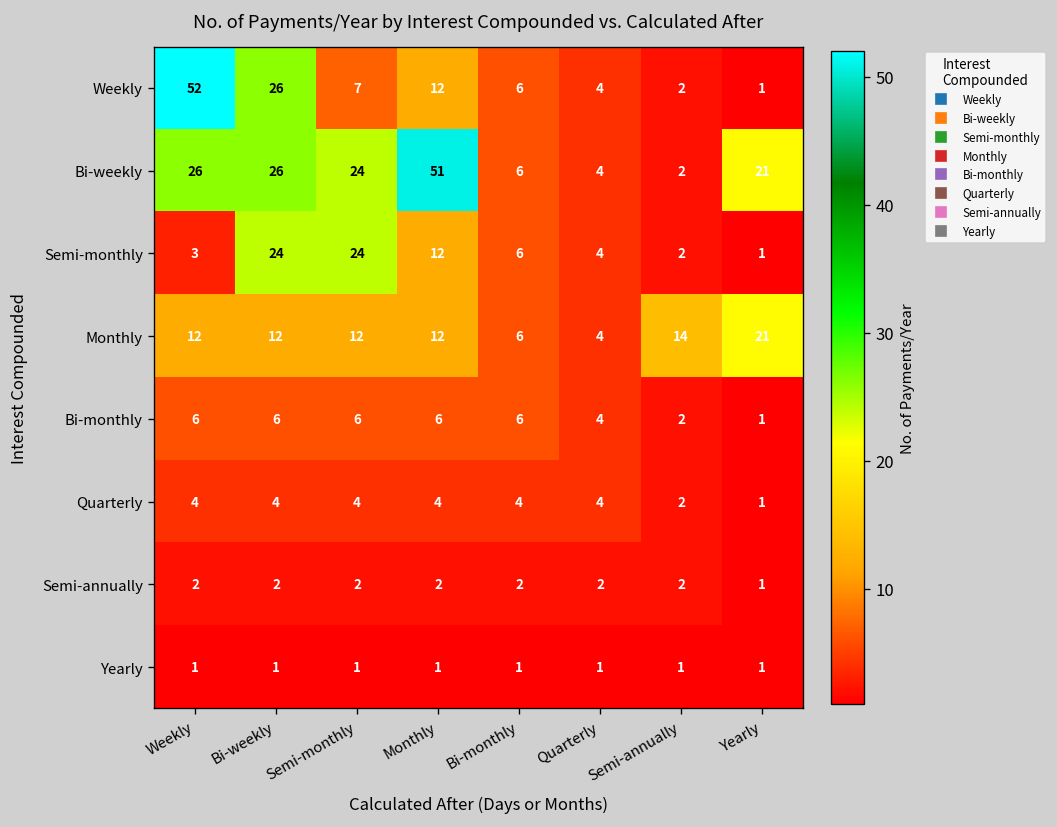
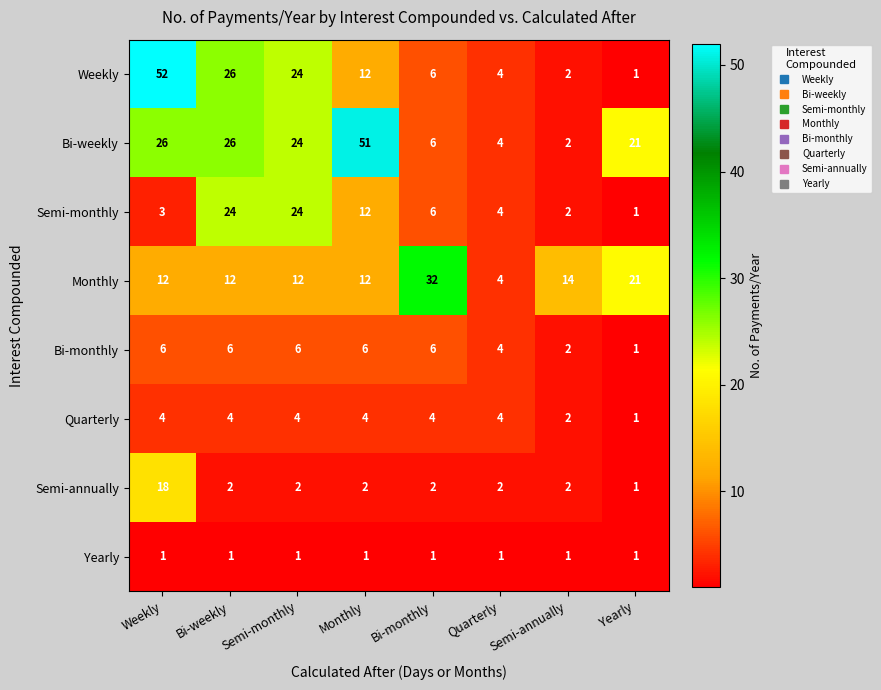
  {
    "Weekly": {
      "Weekly": 52,
      "Bi-weekly": 26,
-     "Semi-monthly": 7,
+     "Semi-monthly": 24,
      "Monthly": 12,
      "Bi-monthly": 6,
      "Quarterly": 4,
      "Semi-annually": 2,
      "Yearly": 1
    },
    "Bi-weekly": {
      "Weekly": 26,
      "Bi-weekly": 26,
      "Semi-monthly": 24,
      "Monthly": 51,
      "Bi-monthly": 6,
      "Quarterly": 4,
      "Semi-annually": 2,
      "Yearly": 21
    },
    "Semi-monthly": {
      "Weekly": 3,
      "Bi-weekly": 24,
      "Semi-monthly": 24,
      "Monthly": 12,
      "Bi-monthly": 6,
      "Quarterly": 4,
      "Semi-annually": 2,
      "Yearly": 1
    },
    "Monthly": {
      "Weekly": 12,
      "Bi-weekly": 12,
      "Semi-monthly": 12,
      "Monthly": 12,
-     "Bi-monthly": 6,
+     "Bi-monthly": 32,
      "Quarterly": 4,
      "Semi-annually": 14,
      "Yearly": 21
    },
    "Bi-monthly": {
      "Weekly": 6,
      "Bi-weekly": 6,
      "Semi-monthly": 6,
      "Monthly": 6,
      "Bi-monthly": 6,
      "Quarterly": 4,
      "Semi-annually": 2,
      "Yearly": 1
    },
    "Quarterly": {
      "Weekly": 4,
      "Bi-weekly": 4,
      "Semi-monthly": 4,
      "Monthly": 4,
      "Bi-monthly": 4,
      "Quarterly": 4,
      "Semi-annually": 2,
      "Yearly": 1
    },
    "Semi-annually": {
-     "Weekly": 2,
+     "Weekly": 18,
      "Bi-weekly": 2,
      "Semi-monthly": 2,
      "Monthly": 2,
      "Bi-monthly": 2,
      "Quarterly": 2,
      "Semi-annually": 2,
      "Yearly": 1
    },
    "Yearly": {
      "Weekly": 1,
      "Bi-weekly": 1,
      "Semi-monthly": 1,
      "Monthly": 1,
      "Bi-monthly": 1,
      "Quarterly": 1,
      "Semi-annually": 1,
      "Yearly": 1
    }
  }
